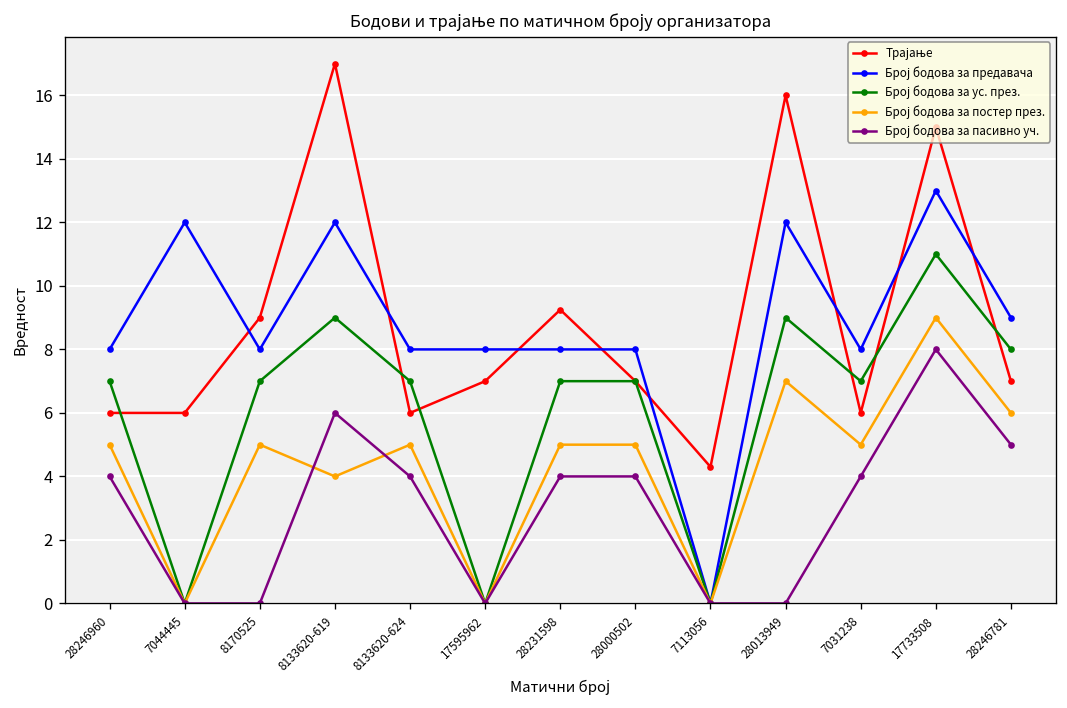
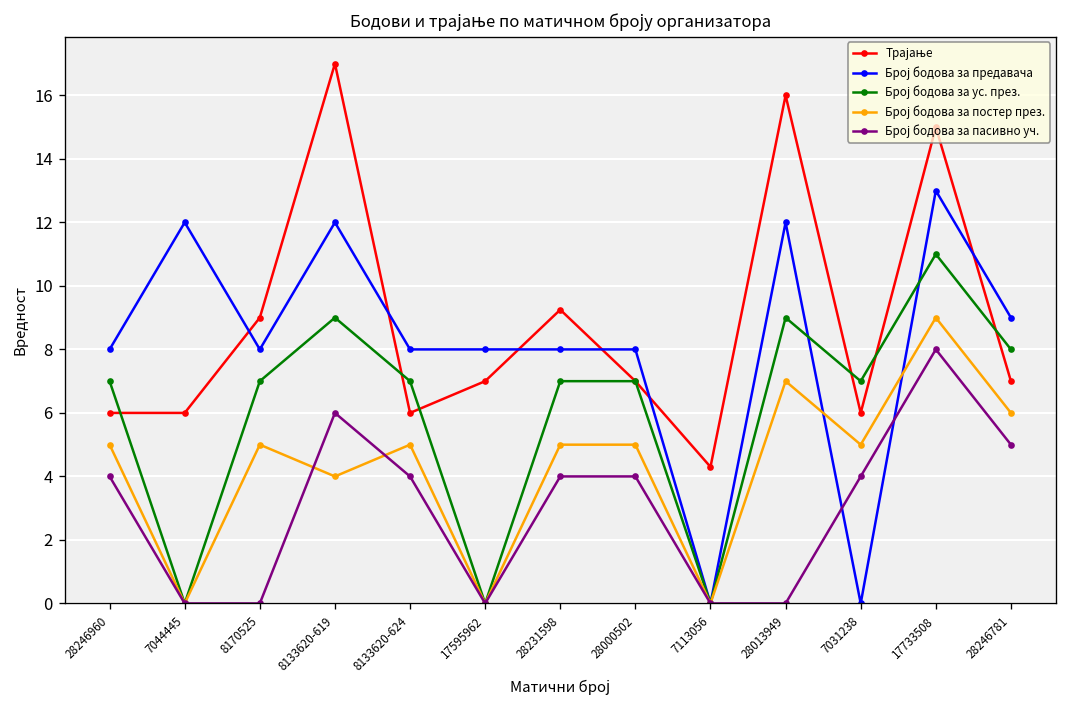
  {
    "Трајање": {
      "28246960": 6,
      "7044445": 6,
      "8170525": 9,
      "8133620-619": 17,
      "8133620-624": 6,
      "17595962": 7,
      "28231598": 9.3,
      "7113056": 4.3,
      "28013949": 16,
      "7031238": 6,
      "28246781": 7
    },
    "Број бодова за предавача": {
      "28246960": 8,
      "7044445": 12,
      "8170525": 8,
      "8133620-619": 12,
      "8133620-624": 8,
      "17595962": 8,
      "28231598": 8,
      "28000502": 8,
      "28013949": 12,
-     "7031238": 8,
+     "7031238": 0,
      "17733508": 13,
      "28246781": 9
    },
    "Број бодова за ус. през.": {
      "28246960": 7,
      "8170525": 7,
      "8133620-619": 9,
      "8133620-624": 7,
      "28231598": 7,
      "28013949": 9,
      "7031238": 7,
      "17733508": 11,
      "28246781": 8
    },
    "Број бодова за постер през.": {
      "28246960": 5,
      "8170525": 5,
      "8133620-619": 4,
      "8133620-624": 5,
      "28231598": 5,
      "28000502": 5,
      "28013949": 7,
      "7031238": 5,
      "17733508": 9,
      "28246781": 6
    },
    "Број бодова за пасивно уч.": {
      "28246960": 4,
      "8170525": 0,
      "8133620-619": 6,
      "8133620-624": 4,
      "28231598": 4,
      "28000502": 4,
      "28013949": 0,
      "7031238": 4,
      "17733508": 8,
      "28246781": 5
    }
  }
